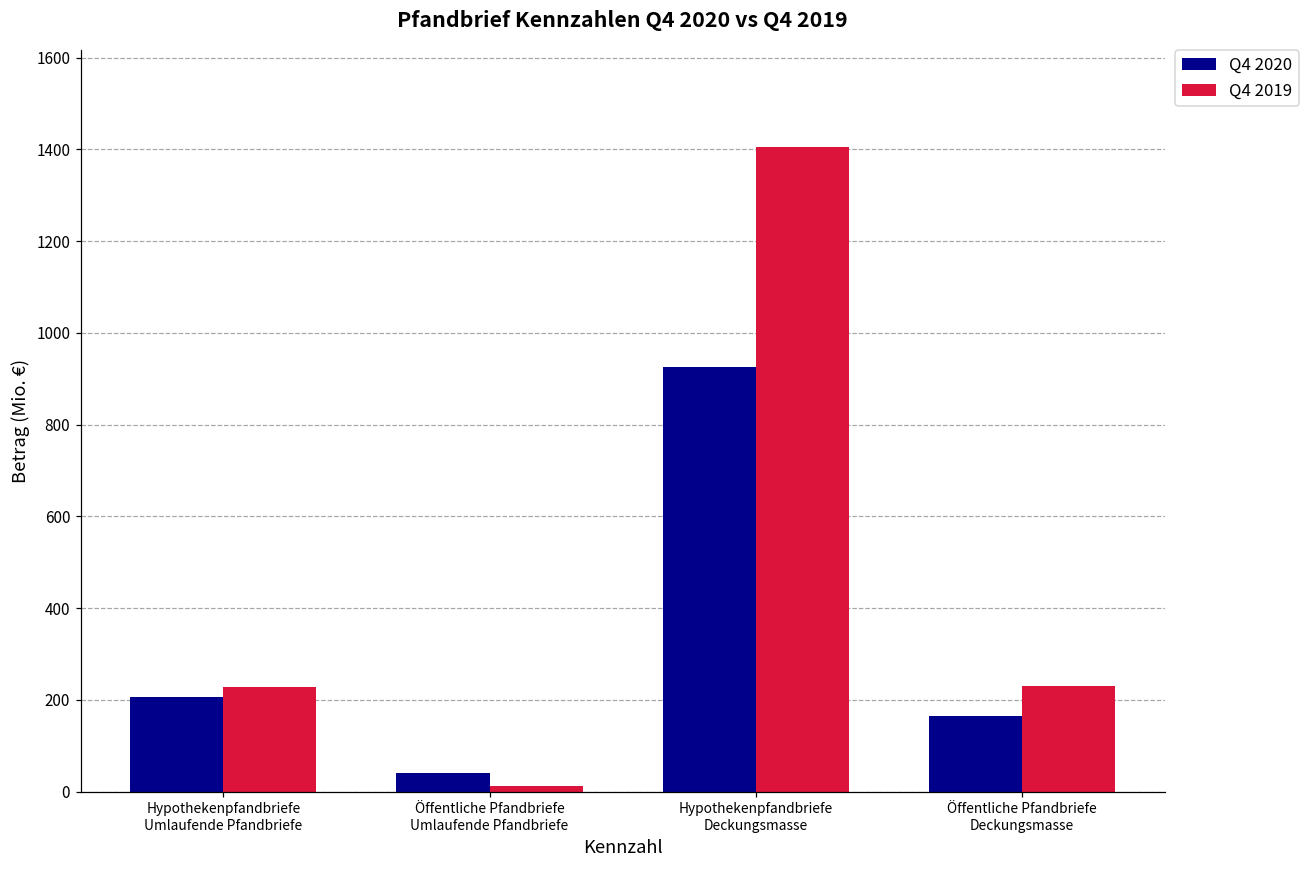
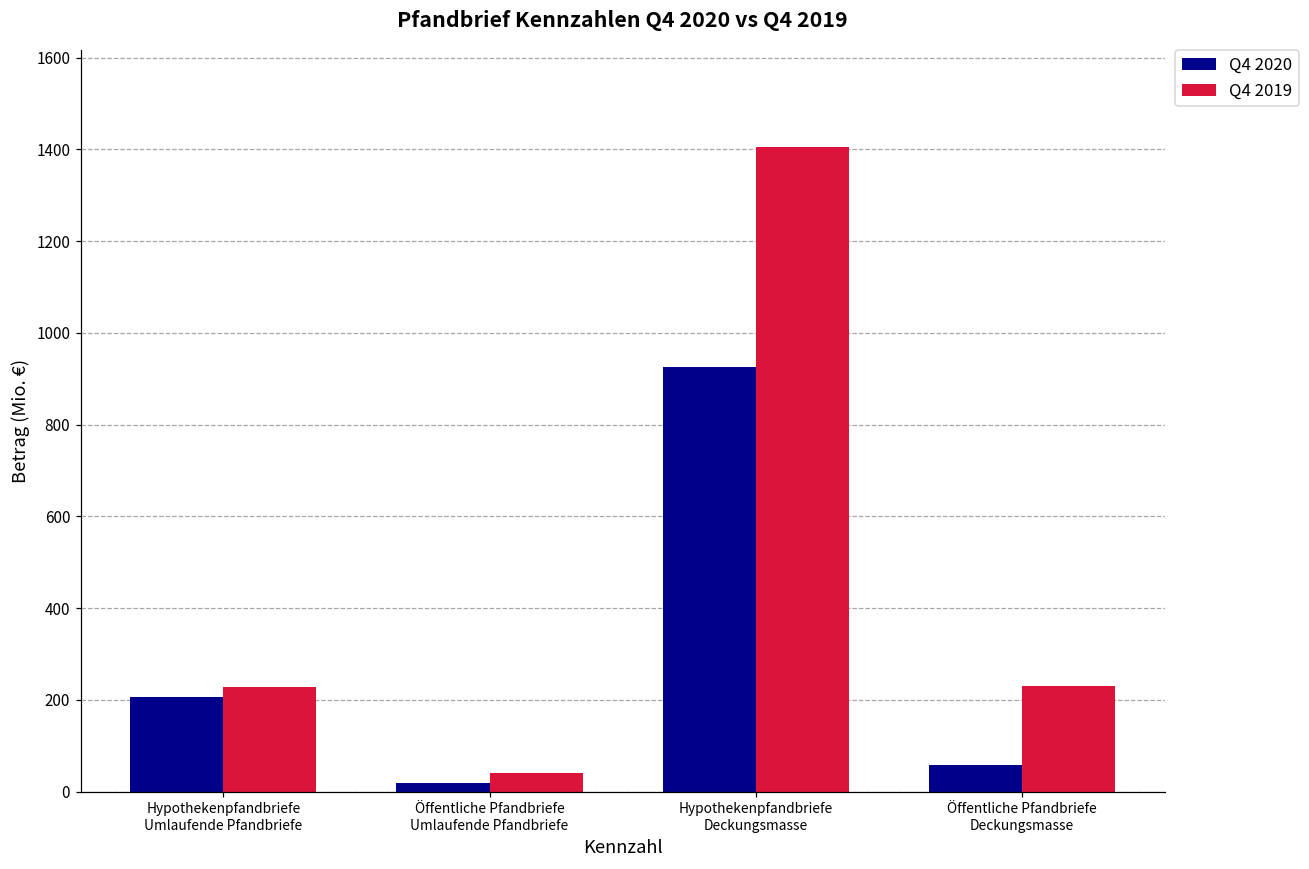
  {
    "Q4 2020": {
      "Hypothekenpfandbriefe Umlaufende Pfandbriefe": 210,
-     "Öffentliche Pfandbriefe Umlaufende Pfandbriefe": 40,
+     "Öffentliche Pfandbriefe Umlaufende Pfandbriefe": 20,
      "Hypothekenpfandbriefe Deckungsmasse": 930,
-     "Öffentliche Pfandbriefe Deckungsmasse": 160
+     "Öffentliche Pfandbriefe Deckungsmasse": 60
    },
    "Q4 2019": {
      "Hypothekenpfandbriefe Umlaufende Pfandbriefe": 230,
-     "Öffentliche Pfandbriefe Umlaufende Pfandbriefe": 10,
+     "Öffentliche Pfandbriefe Umlaufende Pfandbriefe": 40,
      "Hypothekenpfandbriefe Deckungsmasse": 1410,
      "Öffentliche Pfandbriefe Deckungsmasse": 230
    }
  }
